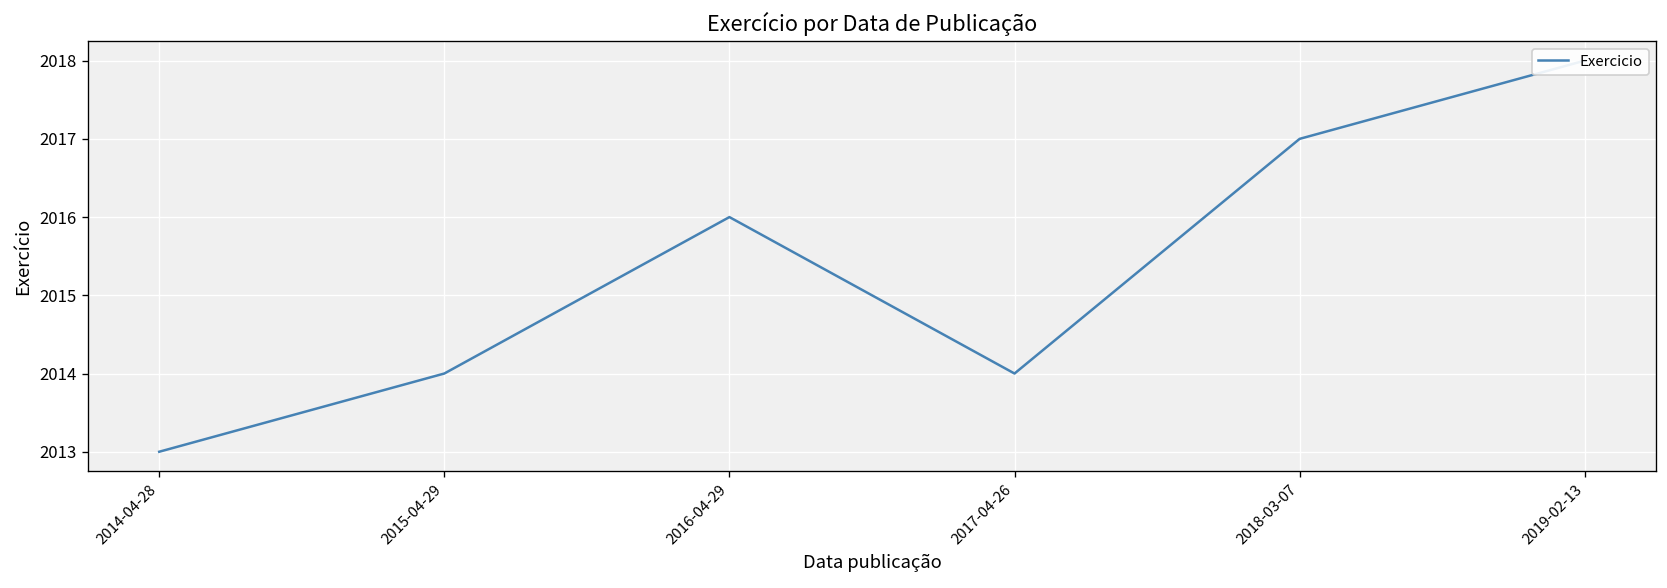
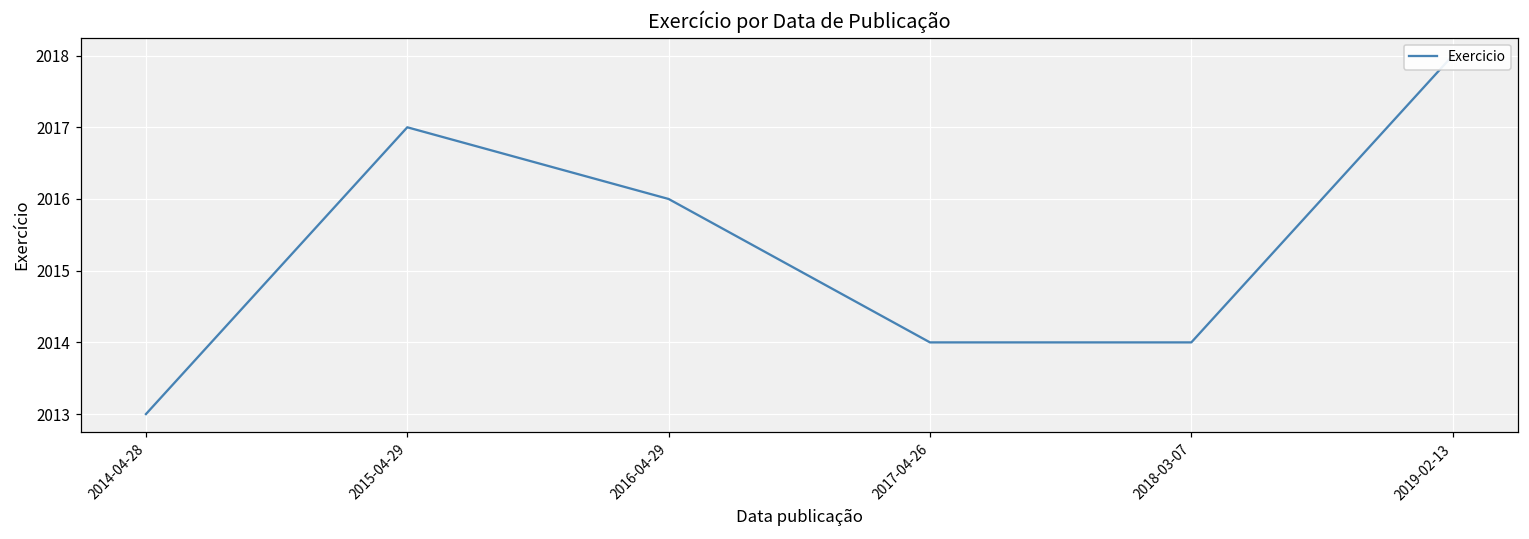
  {
    "2014-04-28": 2013.0,
-   "2015-04-29": 2014.0,
+   "2015-04-29": 2017.0,
    "2016-04-29": 2016.0,
    "2017-04-26": 2014.0,
-   "2018-03-07": 2017.0
+   "2018-03-07": 2014.0
  }
